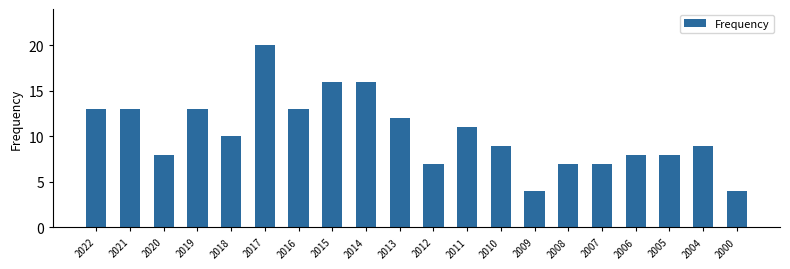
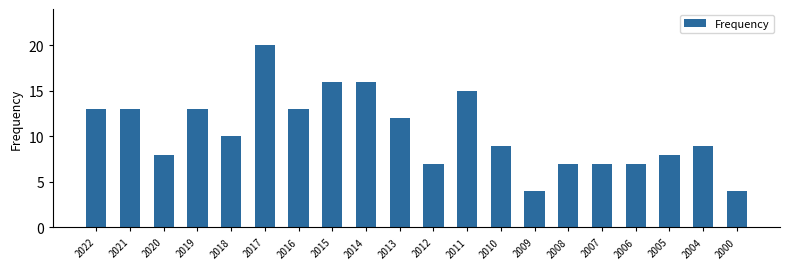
  {
    "2022": 13,
    "2021": 13,
    "2020": 8,
    "2019": 13,
    "2018": 10,
    "2017": 20,
    "2016": 13,
    "2015": 16,
    "2014": 16,
    "2013": 12,
    "2012": 7,
-   "2011": 11,
+   "2011": 15,
    "2010": 9,
    "2009": 4,
    "2008": 7,
    "2007": 7,
-   "2006": 8,
+   "2006": 7,
    "2005": 8,
    "2004": 9,
    "2000": 4
  }
